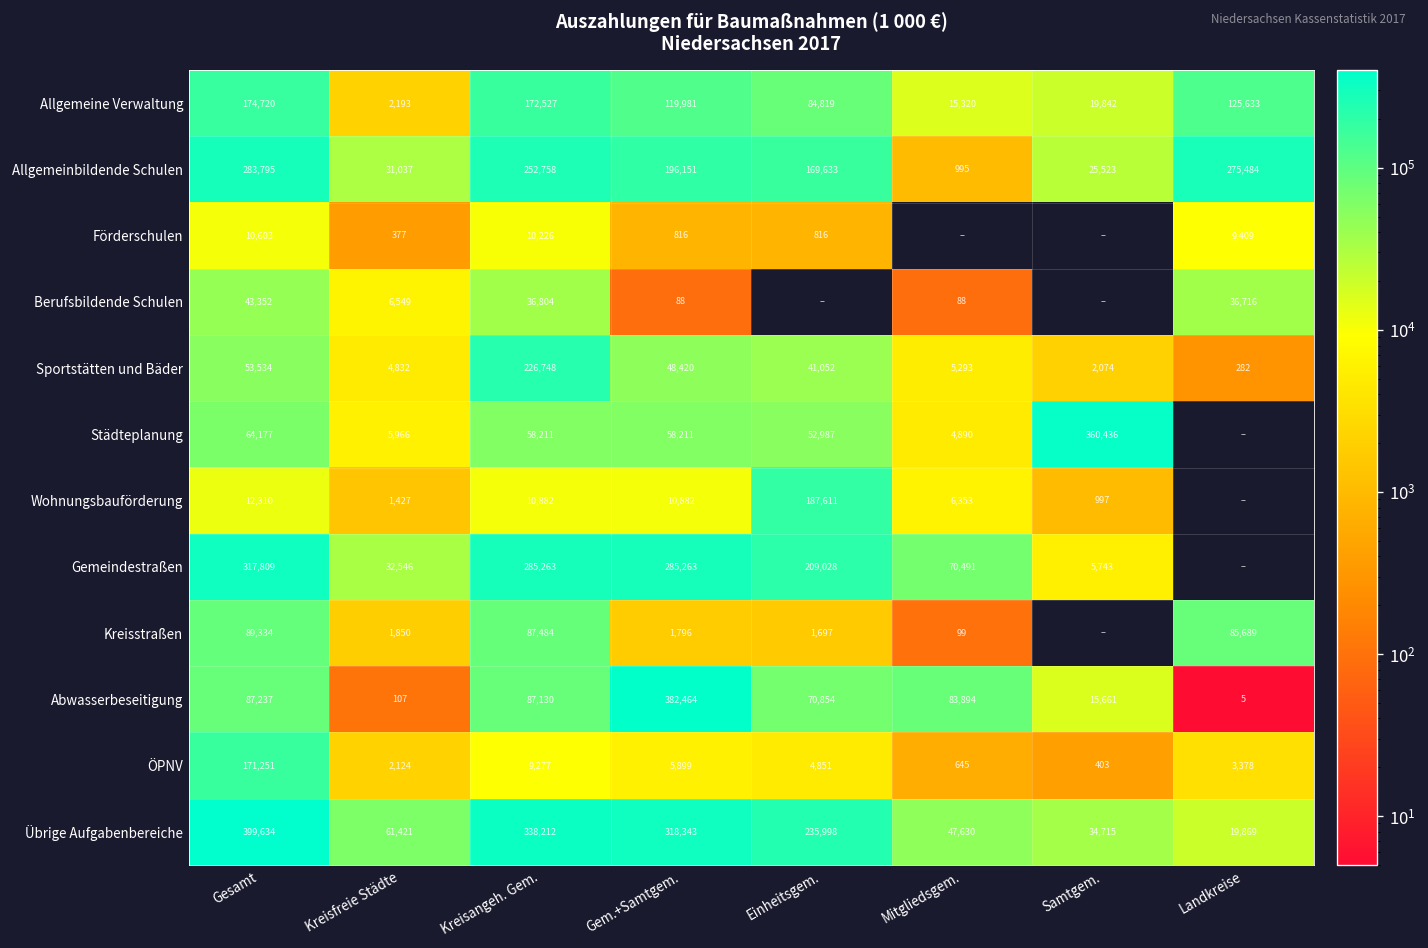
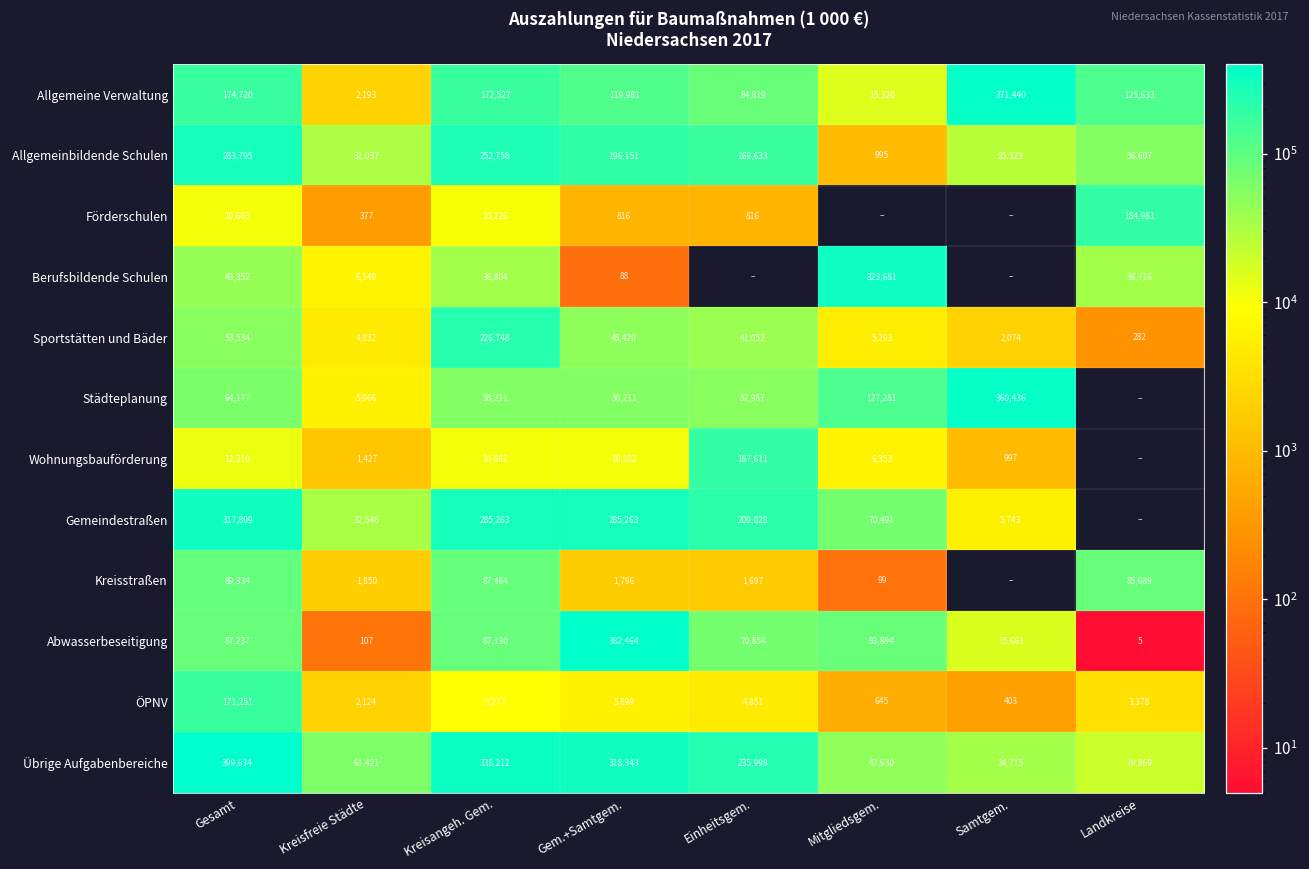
  {
    "Allgemeine Verwaltung": {
      "Gesamt": "174,720",
      "Kreisfreie Städte": "2,193",
      "Kreisangeh. Gem.": "172,527",
      "Gem.+Samtgem.": "119,981",
      "Einheitsgem.": "84,819",
      "Mitgliedsgem.": "15,320",
-     "Samtgem.": "19,842",
+     "Samtgem.": "371,440",
      "Landkreise": "125,633"
    },
    "Allgemeinbildende Schulen": {
      "Gesamt": "283,795",
      "Kreisfreie Städte": "31,037",
      "Kreisangeh. Gem.": "252,758",
      "Gem.+Samtgem.": "196,151",
      "Einheitsgem.": "169,633",
      "Mitgliedsgem.": "995",
      "Samtgem.": "25,523",
-     "Landkreise": "275,484"
+     "Landkreise": "56,607"
    },
    "Förderschulen": {
      "Gesamt": "10,603",
      "Kreisfreie Städte": "377",
      "Kreisangeh. Gem.": "10,226",
      "Gem.+Samtgem.": "816",
      "Einheitsgem.": "816",
-     "Landkreise": "9,409"
+     "Landkreise": "184,981"
    },
    "Berufsbildende Schulen": {
      "Gesamt": "43,352",
      "Kreisfreie Städte": "6,549",
      "Kreisangeh. Gem.": "36,804",
      "Gem.+Samtgem.": "88",
-     "Mitgliedsgem.": "88",
+     "Mitgliedsgem.": "323,681",
      "Landkreise": "36,716"
    },
    "Sportstätten und Bäder": {
      "Gesamt": "53,534",
      "Kreisfreie Städte": "4,832",
      "Kreisangeh. Gem.": "226,748",
      "Gem.+Samtgem.": "48,420",
      "Einheitsgem.": "41,052",
      "Mitgliedsgem.": "5,293",
      "Samtgem.": "2,074",
      "Landkreise": "282"
    },
    "Städteplanung": {
      "Gesamt": "64,177",
      "Kreisfreie Städte": "5,966",
      "Kreisangeh. Gem.": "58,211",
      "Gem.+Samtgem.": "58,211",
      "Einheitsgem.": "52,987",
-     "Mitgliedsgem.": "4,890",
+     "Mitgliedsgem.": "127,281",
      "Samtgem.": "360,436"
    },
    "Wohnungsbauförderung": {
      "Gesamt": "12,310",
      "Kreisfreie Städte": "1,427",
      "Kreisangeh. Gem.": "10,882",
      "Gem.+Samtgem.": "10,882",
      "Einheitsgem.": "187,611",
      "Mitgliedsgem.": "6,353",
      "Samtgem.": "997"
    },
    "Gemeindestraßen": {
      "Gesamt": "317,809",
      "Kreisfreie Städte": "32,546",
      "Kreisangeh. Gem.": "285,263",
      "Gem.+Samtgem.": "285,263",
      "Einheitsgem.": "209,028",
      "Mitgliedsgem.": "70,491",
      "Samtgem.": "5,743"
    },
    "Kreisstraßen": {
      "Gesamt": "89,334",
      "Kreisfreie Städte": "1,850",
      "Kreisangeh. Gem.": "87,484",
      "Gem.+Samtgem.": "1,796",
      "Einheitsgem.": "1,697",
      "Mitgliedsgem.": "99",
      "Landkreise": "85,689"
    },
    "Abwasserbeseitigung": {
      "Gesamt": "87,237",
      "Kreisfreie Städte": "107",
      "Kreisangeh. Gem.": "87,130",
      "Gem.+Samtgem.": "382,464",
      "Einheitsgem.": "70,854",
      "Mitgliedsgem.": "83,894",
      "Samtgem.": "15,661",
      "Landkreise": "5"
    },
    "ÖPNV": {
      "Gesamt": "171,251",
      "Kreisfreie Städte": "2,124",
      "Kreisangeh. Gem.": "9,277",
      "Gem.+Samtgem.": "5,899",
      "Einheitsgem.": "4,851",
      "Mitgliedsgem.": "645",
      "Samtgem.": "403",
      "Landkreise": "3,378"
    },
    "Übrige Aufgabenbereiche": {
      "Gesamt": "399,634",
      "Kreisfreie Städte": "61,421",
      "Kreisangeh. Gem.": "338,212",
      "Gem.+Samtgem.": "318,343",
      "Einheitsgem.": "235,998",
      "Mitgliedsgem.": "47,630",
      "Samtgem.": "34,715",
      "Landkreise": "19,869"
    }
  }
